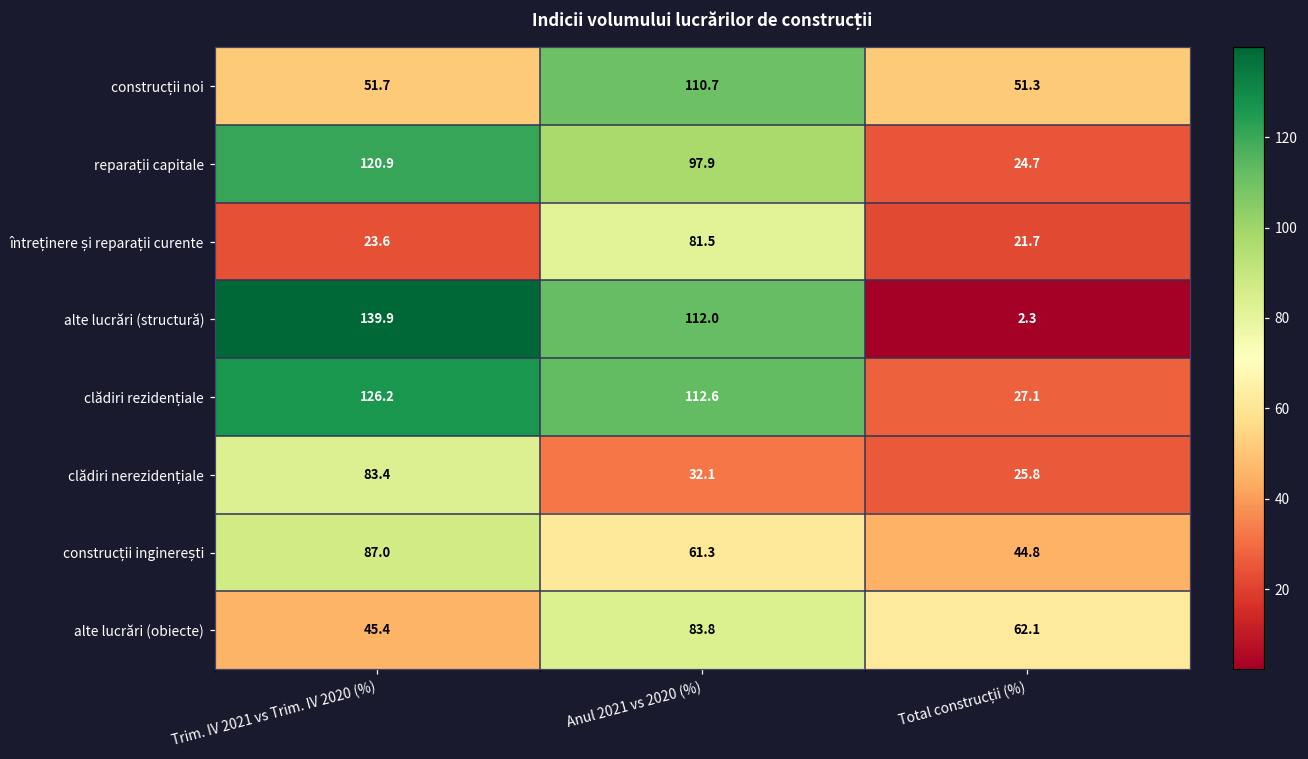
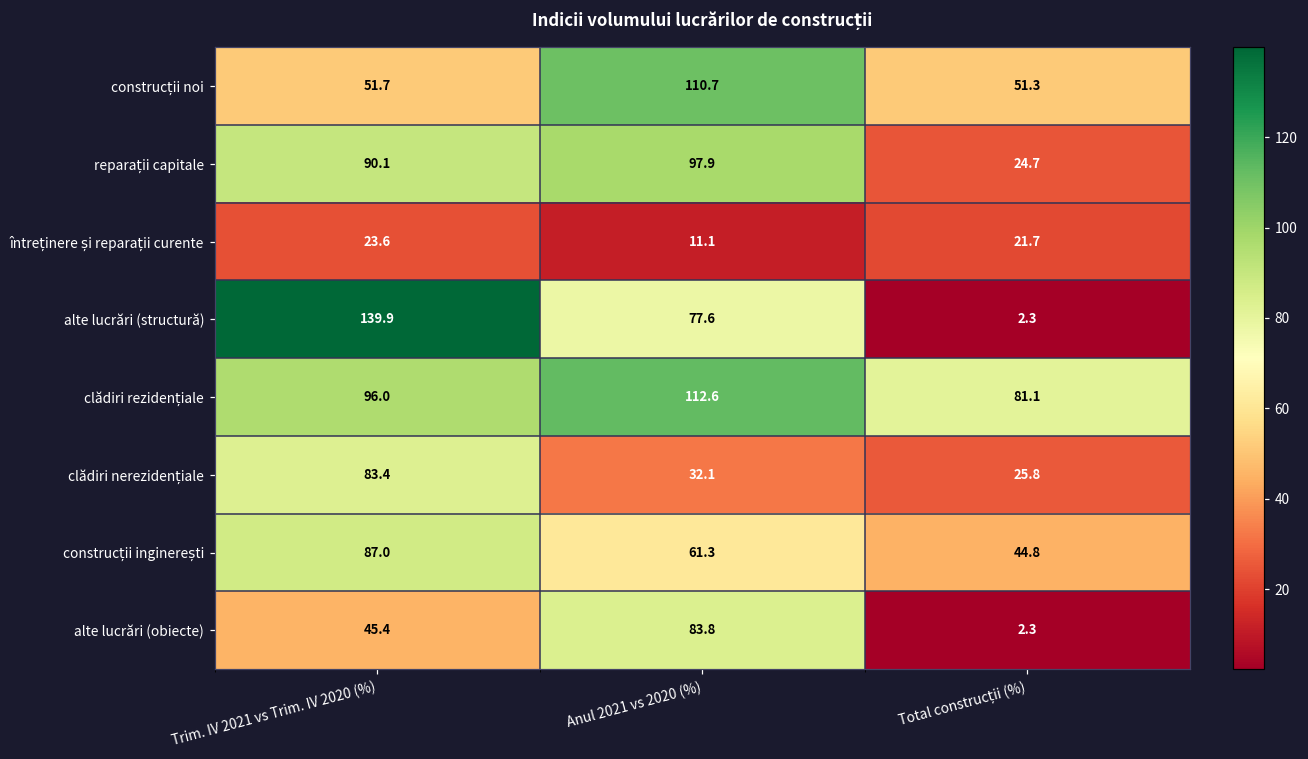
  {
    "construcții noi": {
      "Trim. IV 2021 vs Trim. IV 2020 (%)": 51.7,
      "Anul 2021 vs 2020 (%)": 110.7,
      "Total construcții (%)": 51.3
    },
    "reparații capitale": {
-     "Trim. IV 2021 vs Trim. IV 2020 (%)": 120.9,
+     "Trim. IV 2021 vs Trim. IV 2020 (%)": 90.1,
      "Anul 2021 vs 2020 (%)": 97.9,
      "Total construcții (%)": 24.7
    },
    "întreținere și reparații curente": {
      "Trim. IV 2021 vs Trim. IV 2020 (%)": 23.6,
-     "Anul 2021 vs 2020 (%)": 81.5,
+     "Anul 2021 vs 2020 (%)": 11.1,
      "Total construcții (%)": 21.7
    },
    "alte lucrări (structură)": {
      "Trim. IV 2021 vs Trim. IV 2020 (%)": 139.9,
-     "Anul 2021 vs 2020 (%)": 112.0,
+     "Anul 2021 vs 2020 (%)": 77.6,
      "Total construcții (%)": 2.3
    },
    "clădiri rezidențiale": {
-     "Trim. IV 2021 vs Trim. IV 2020 (%)": 126.2,
+     "Trim. IV 2021 vs Trim. IV 2020 (%)": 96.0,
      "Anul 2021 vs 2020 (%)": 112.6,
-     "Total construcții (%)": 27.1
+     "Total construcții (%)": 81.1
    },
    "clădiri nerezidențiale": {
      "Trim. IV 2021 vs Trim. IV 2020 (%)": 83.4,
      "Anul 2021 vs 2020 (%)": 32.1,
      "Total construcții (%)": 25.8
    },
    "construcții inginerești": {
      "Trim. IV 2021 vs Trim. IV 2020 (%)": 87.0,
      "Anul 2021 vs 2020 (%)": 61.3,
      "Total construcții (%)": 44.8
    },
    "alte lucrări (obiecte)": {
      "Trim. IV 2021 vs Trim. IV 2020 (%)": 45.4,
      "Anul 2021 vs 2020 (%)": 83.8,
-     "Total construcții (%)": 62.1
+     "Total construcții (%)": 2.3
    }
  }
